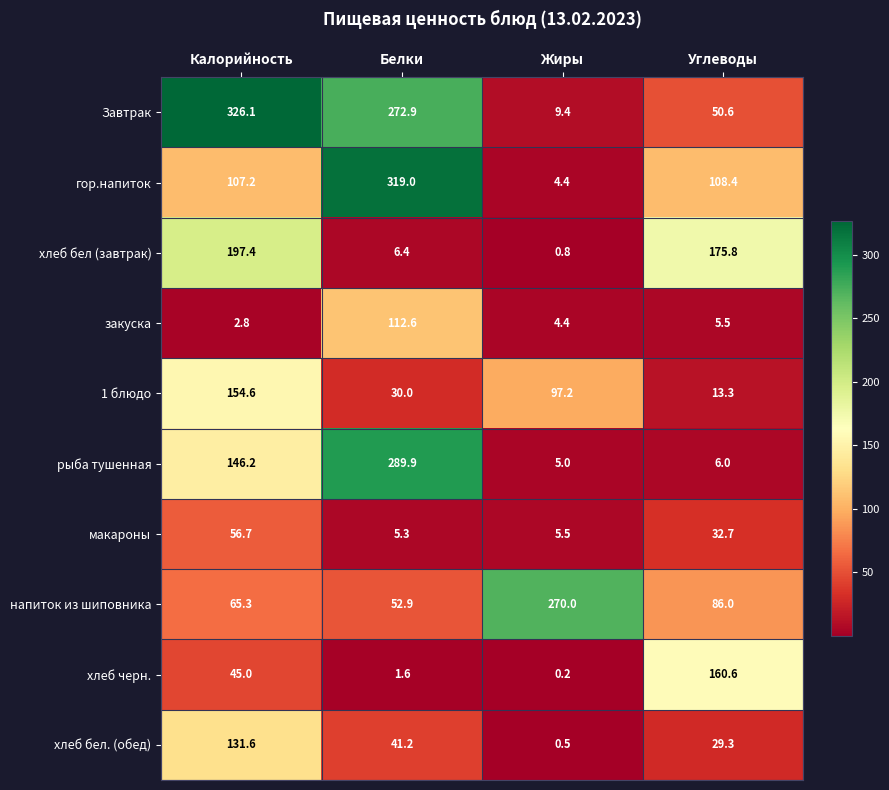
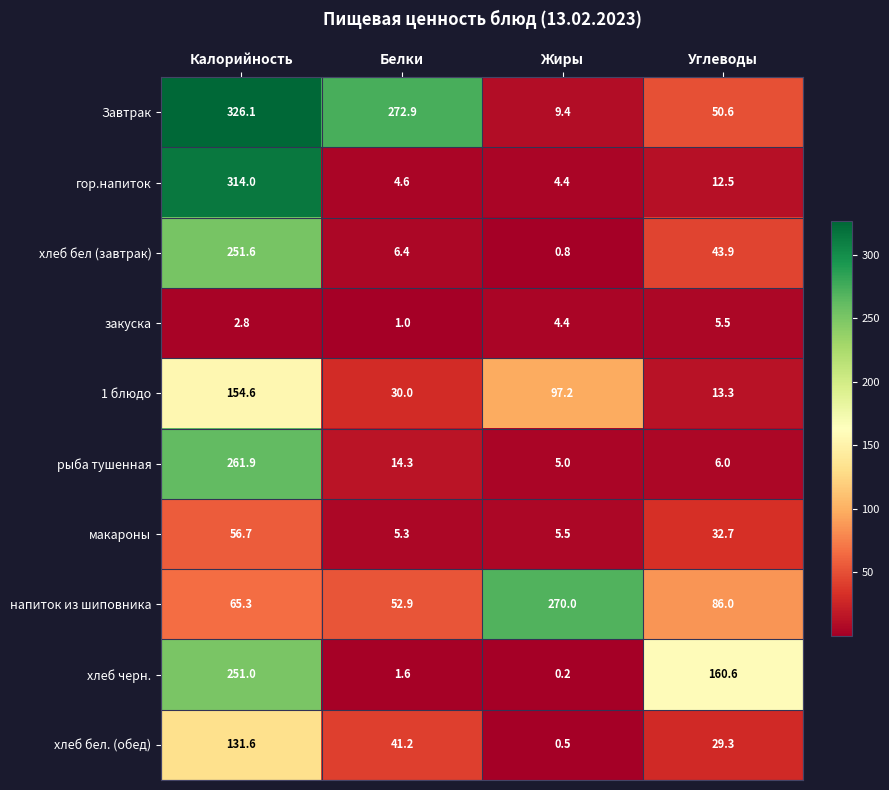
  {
    "Завтрак": {
      "Калорийность": 326.1,
      "Белки": 272.9,
      "Жиры": 9.4,
      "Углеводы": 50.6
    },
    "гор.напиток": {
-     "Калорийность": 107.2,
-     "Белки": 319.0,
+     "Калорийность": 314.0,
+     "Белки": 4.6,
      "Жиры": 4.4,
-     "Углеводы": 108.4
+     "Углеводы": 12.5
    },
    "хлеб бел (завтрак)": {
-     "Калорийность": 197.4,
+     "Калорийность": 251.6,
      "Белки": 6.4,
      "Жиры": 0.8,
-     "Углеводы": 175.8
+     "Углеводы": 43.9
    },
    "закуска": {
      "Калорийность": 2.8,
-     "Белки": 112.6,
+     "Белки": 1.0,
      "Жиры": 4.4,
      "Углеводы": 5.5
    },
    "1 блюдо": {
      "Калорийность": 154.6,
      "Белки": 30.0,
      "Жиры": 97.2,
      "Углеводы": 13.3
    },
    "рыба тушенная": {
-     "Калорийность": 146.2,
-     "Белки": 289.9,
+     "Калорийность": 261.9,
+     "Белки": 14.3,
      "Жиры": 5.0,
      "Углеводы": 6.0
    },
    "макароны": {
      "Калорийность": 56.7,
      "Белки": 5.3,
      "Жиры": 5.5,
      "Углеводы": 32.7
    },
    "напиток из шиповника": {
      "Калорийность": 65.3,
      "Белки": 52.9,
      "Жиры": 270.0,
      "Углеводы": 86.0
    },
    "хлеб черн.": {
-     "Калорийность": 45.0,
+     "Калорийность": 251.0,
      "Белки": 1.6,
      "Жиры": 0.2,
      "Углеводы": 160.6
    },
    "хлеб бел. (обед)": {
      "Калорийность": 131.6,
      "Белки": 41.2,
      "Жиры": 0.5,
      "Углеводы": 29.3
    }
  }
